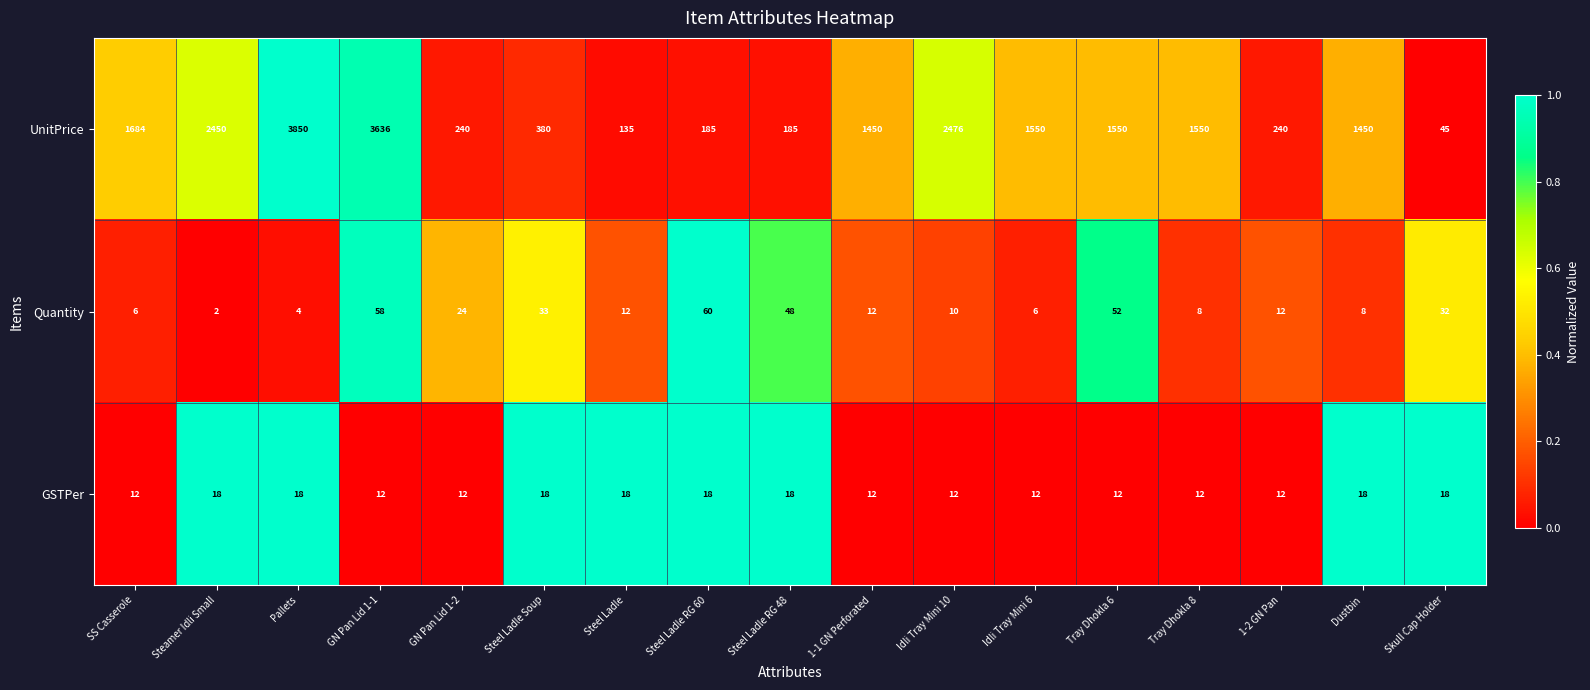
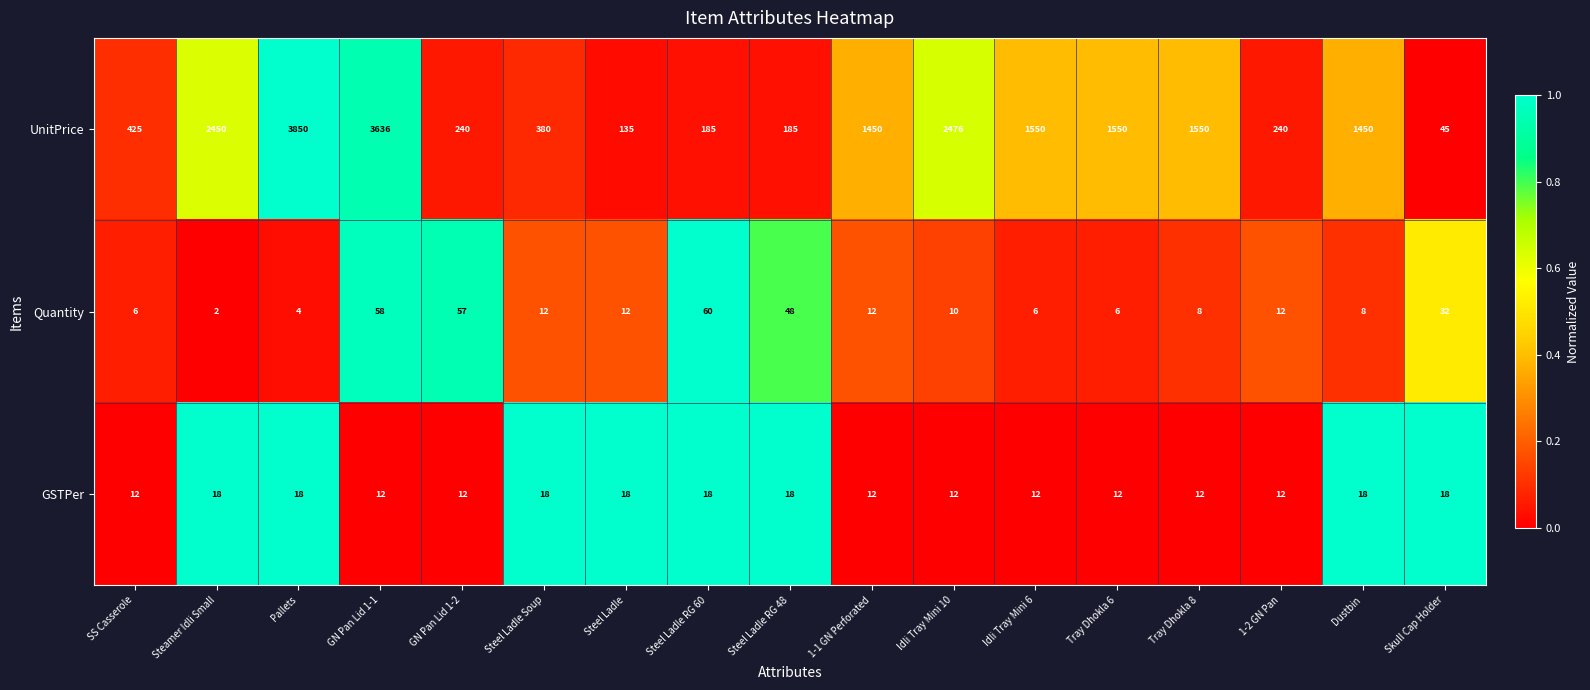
  {
    "UnitPrice": {
-     "SS Casserole": 1684,
+     "SS Casserole": 425,
      "Steamer Idli Small": 2450,
      "Pallets": 3850,
      "GN Pan Lid 1-1": 3636,
      "GN Pan Lid 1-2": 240,
      "Steel Ladle Soup": 380,
      "Steel Ladle": 135,
      "Steel Ladle RG 60": 185,
      "Steel Ladle RG 48": 185,
      "1-1 GN Perforated": 1450,
      "Idli Tray Mini 10": 2476,
      "Idli Tray Mini 6": 1550,
      "Tray Dhokla 6": 1550,
      "Tray Dhokla 8": 1550,
      "1-2 GN Pan": 240,
      "Dustbin": 1450,
      "Skull Cap Holder": 45
    },
    "Quantity": {
      "SS Casserole": 6,
      "Steamer Idli Small": 2,
      "Pallets": 4,
      "GN Pan Lid 1-1": 58,
-     "GN Pan Lid 1-2": 24,
-     "Steel Ladle Soup": 33,
+     "GN Pan Lid 1-2": 57,
+     "Steel Ladle Soup": 12,
      "Steel Ladle": 12,
      "Steel Ladle RG 60": 60,
      "Steel Ladle RG 48": 48,
      "1-1 GN Perforated": 12,
      "Idli Tray Mini 10": 10,
      "Idli Tray Mini 6": 6,
-     "Tray Dhokla 6": 52,
+     "Tray Dhokla 6": 6,
      "Tray Dhokla 8": 8,
      "1-2 GN Pan": 12,
      "Dustbin": 8,
      "Skull Cap Holder": 32
    },
    "GSTPer": {
      "SS Casserole": 12,
      "Steamer Idli Small": 18,
      "Pallets": 18,
      "GN Pan Lid 1-1": 12,
      "GN Pan Lid 1-2": 12,
      "Steel Ladle Soup": 18,
      "Steel Ladle": 18,
      "Steel Ladle RG 60": 18,
      "Steel Ladle RG 48": 18,
      "1-1 GN Perforated": 12,
      "Idli Tray Mini 10": 12,
      "Idli Tray Mini 6": 12,
      "Tray Dhokla 6": 12,
      "Tray Dhokla 8": 12,
      "1-2 GN Pan": 12,
      "Dustbin": 18,
      "Skull Cap Holder": 18
    }
  }
